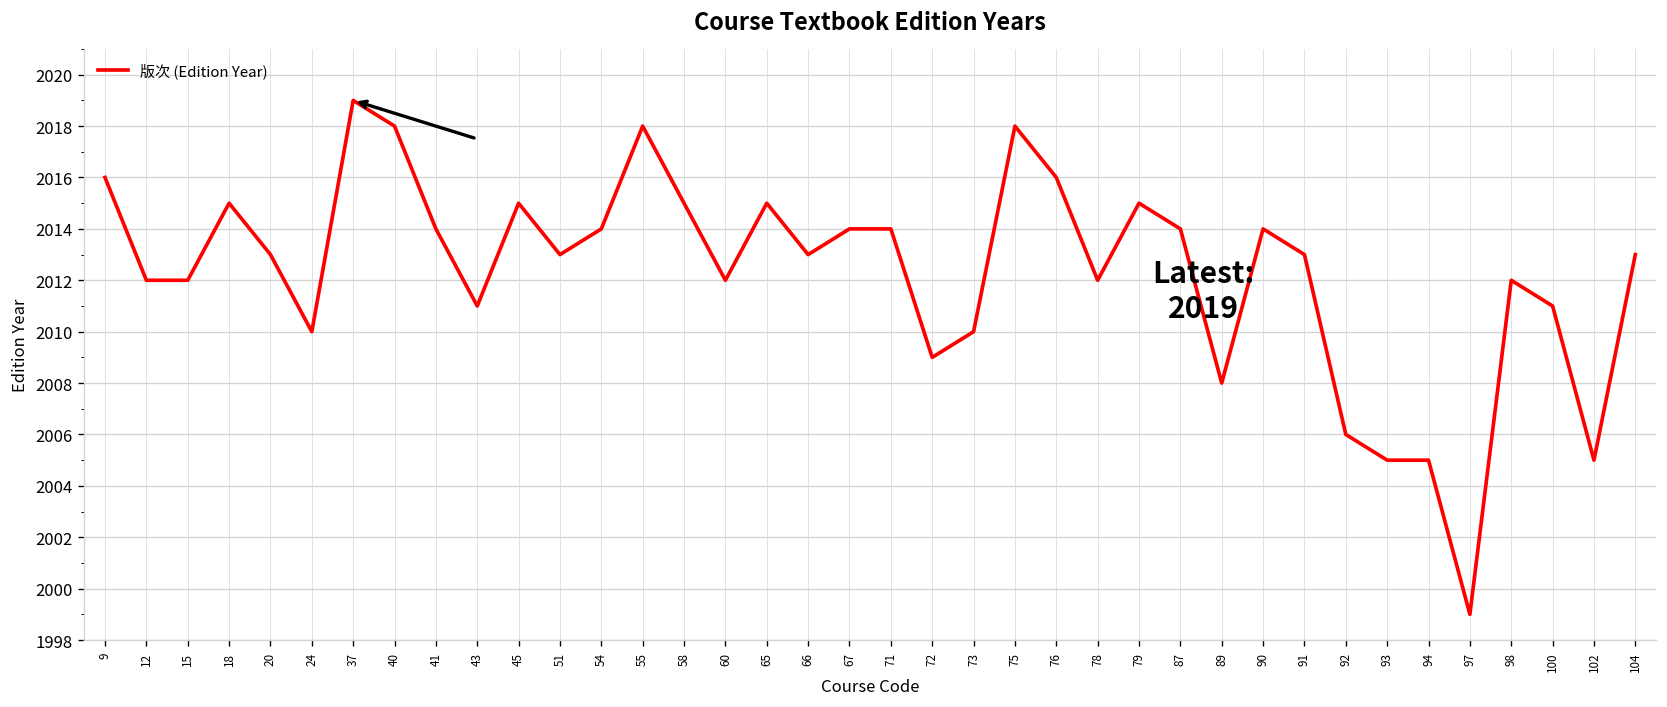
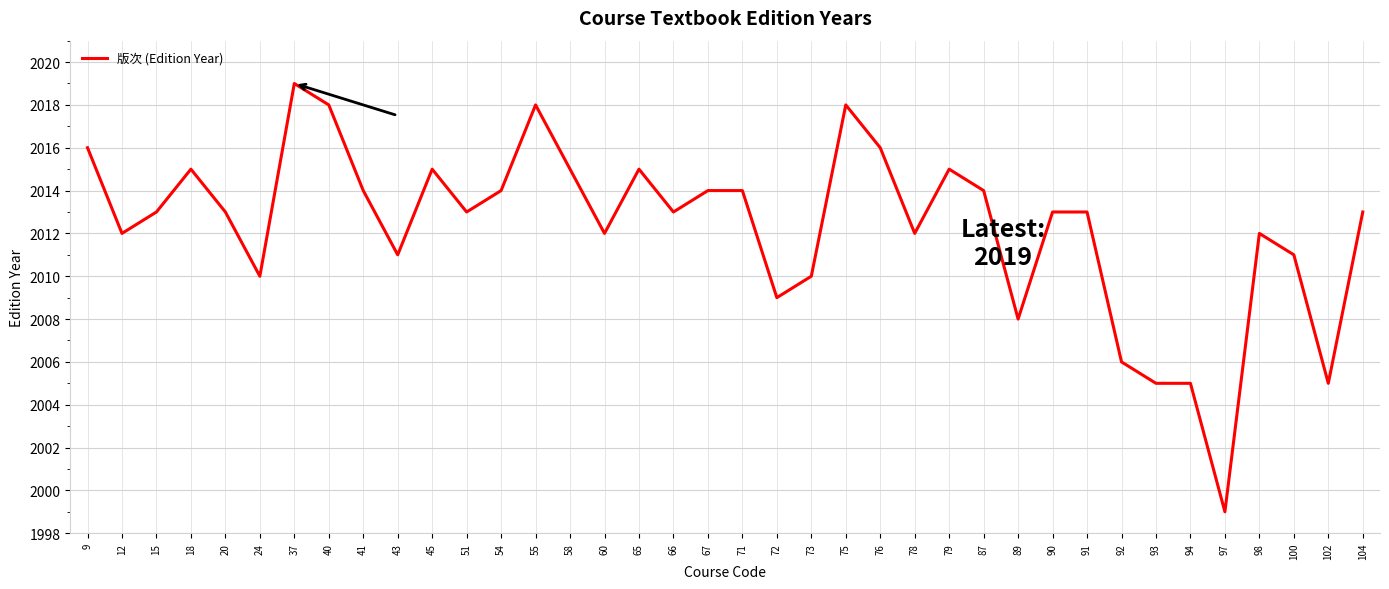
  {
    "9": 2016,
    "12": 2012,
-   "15": 2012,
+   "15": 2013,
    "18": 2015,
    "20": 2013,
    "24": 2010,
    "37": 2019,
    "40": 2018,
    "41": 2014,
    "43": 2011,
    "45": 2015,
    "51": 2013,
    "54": 2014,
    "55": 2018,
    "58": 2015,
    "60": 2012,
    "65": 2015,
    "66": 2013,
    "67": 2014,
    "71": 2014,
    "72": 2009,
    "73": 2010,
    "75": 2018,
    "76": 2016,
    "78": 2012,
    "79": 2015,
    "87": 2014,
    "89": 2008,
-   "90": 2014,
+   "90": 2013,
    "91": 2013,
    "92": 2006,
    "93": 2005,
    "94": 2005,
    "97": 1999,
    "98": 2012,
    "100": 2011,
    "102": 2005,
    "104": 2013
  }
